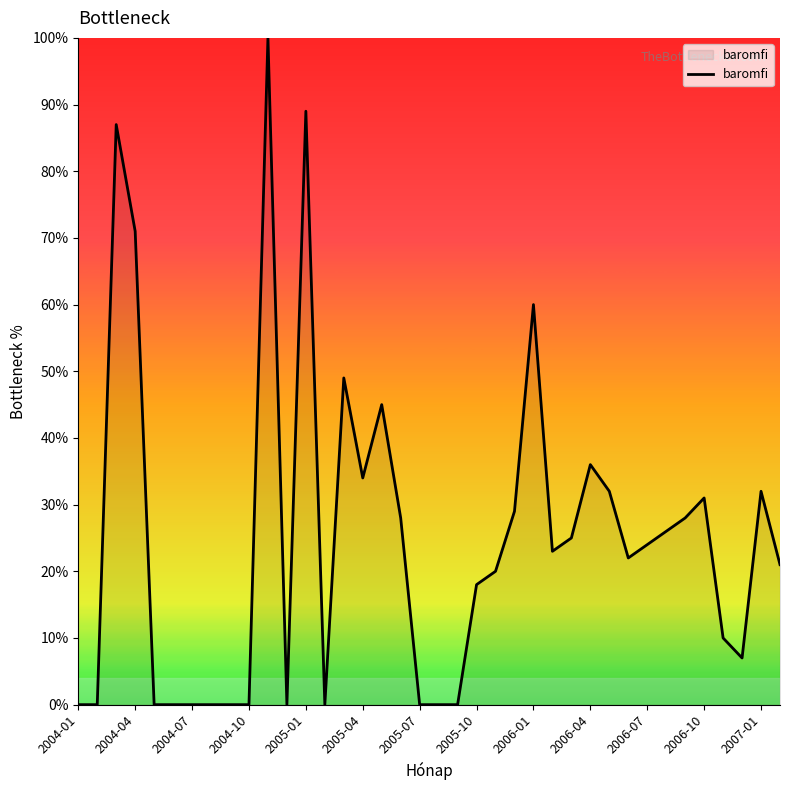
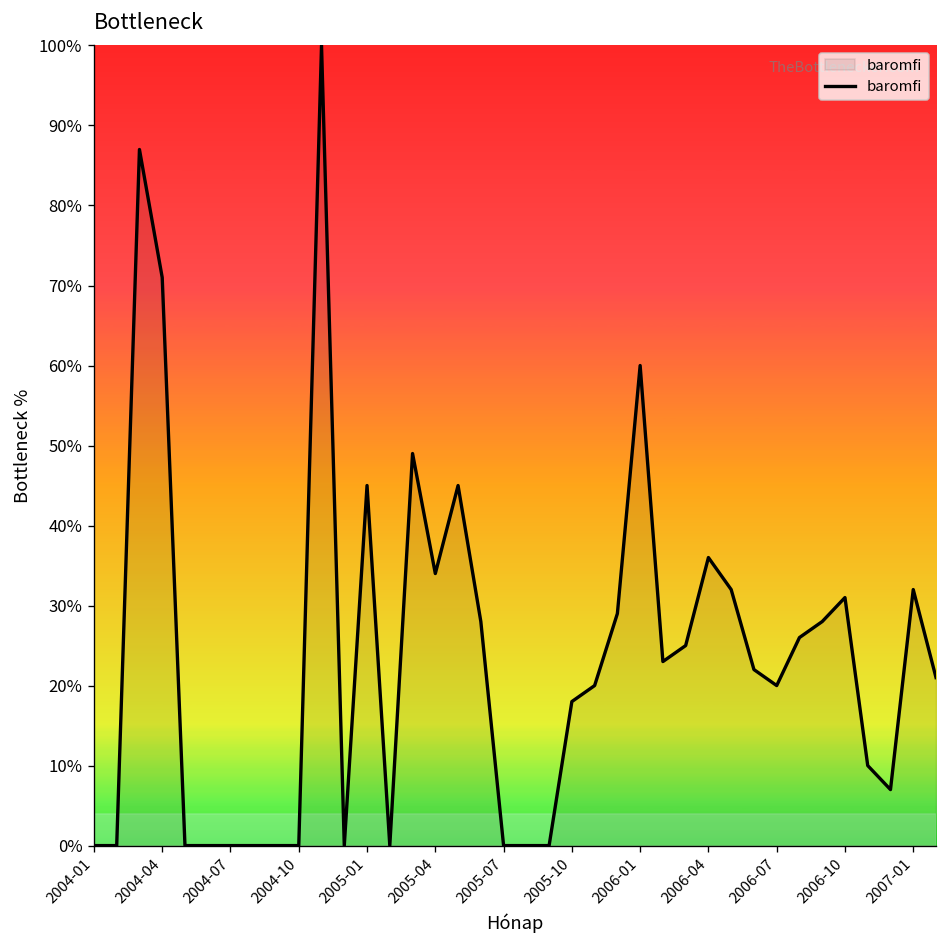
  {
    "2004-04": "71%",
-   "2005-01": "89%",
+   "2005-01": "45%",
    "2005-04": "34%",
    "2005-10": "18%",
    "2006-01": "60%",
    "2006-04": "36%",
-   "2006-07": "24%",
+   "2006-07": "20%",
    "2006-10": "31%",
    "2007-01": "32%"
  }
